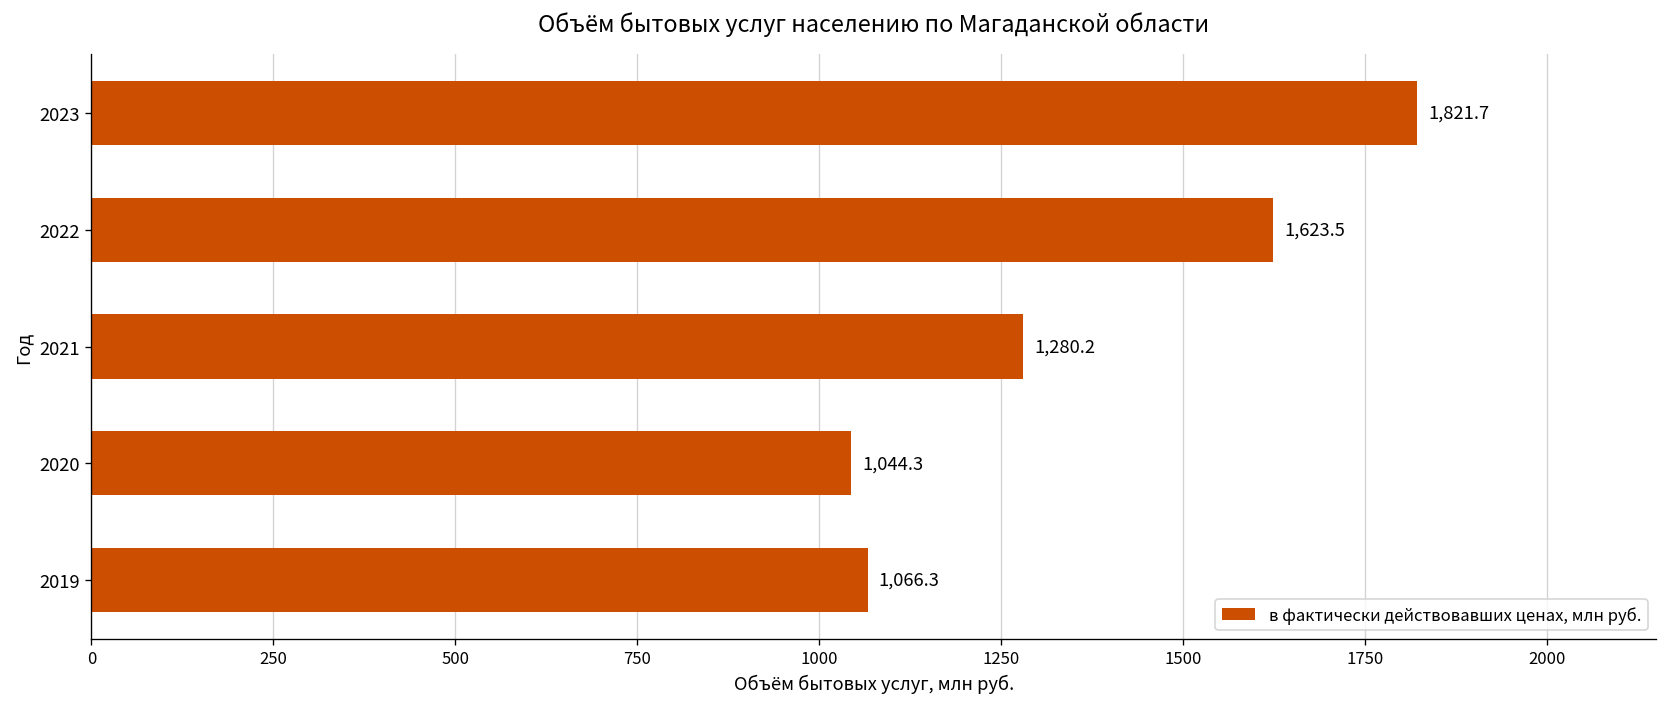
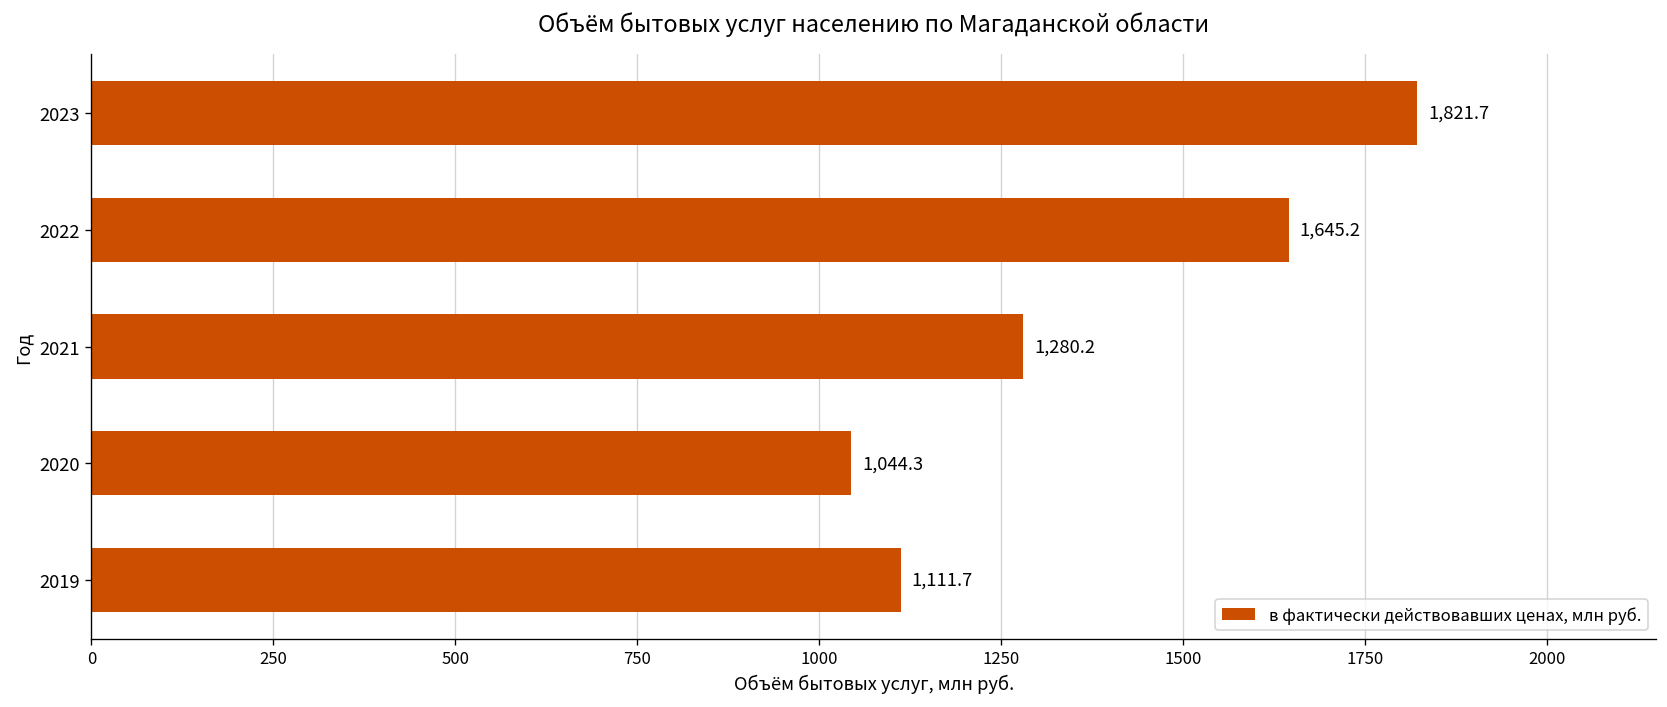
  {
    "2023": "1,821.7",
-   "2022": "1,623.5",
+   "2022": "1,645.2",
    "2021": "1,280.2",
    "2020": "1,044.3",
-   "2019": "1,066.3"
+   "2019": "1,111.7"
  }
